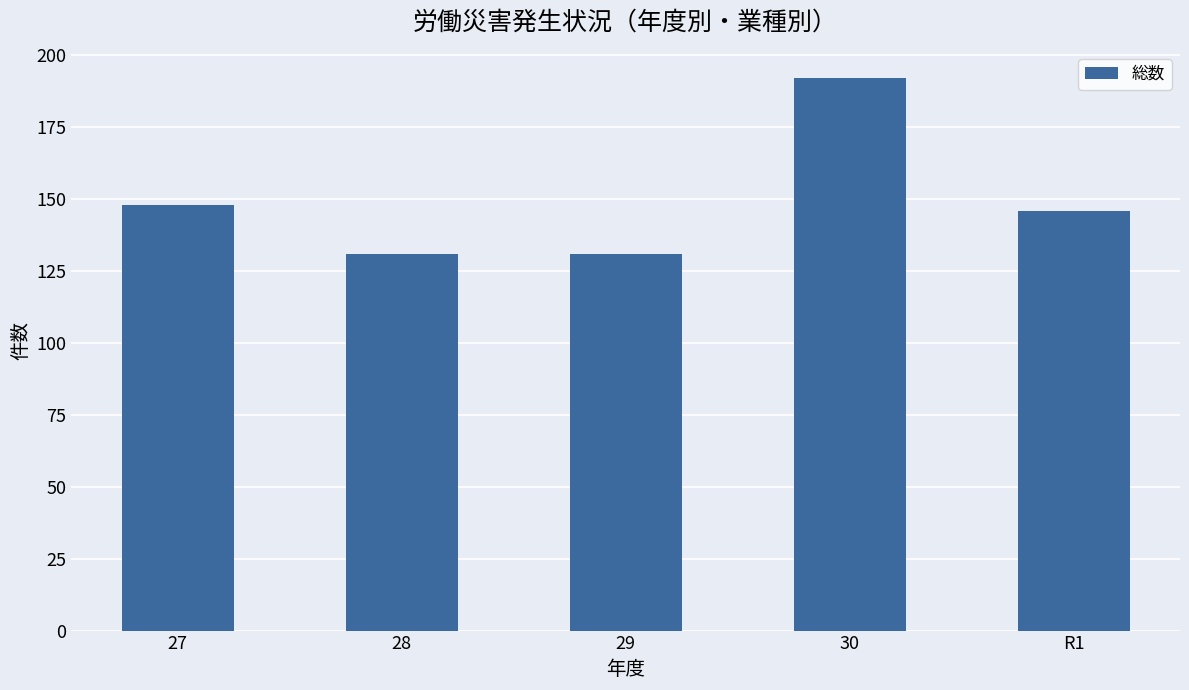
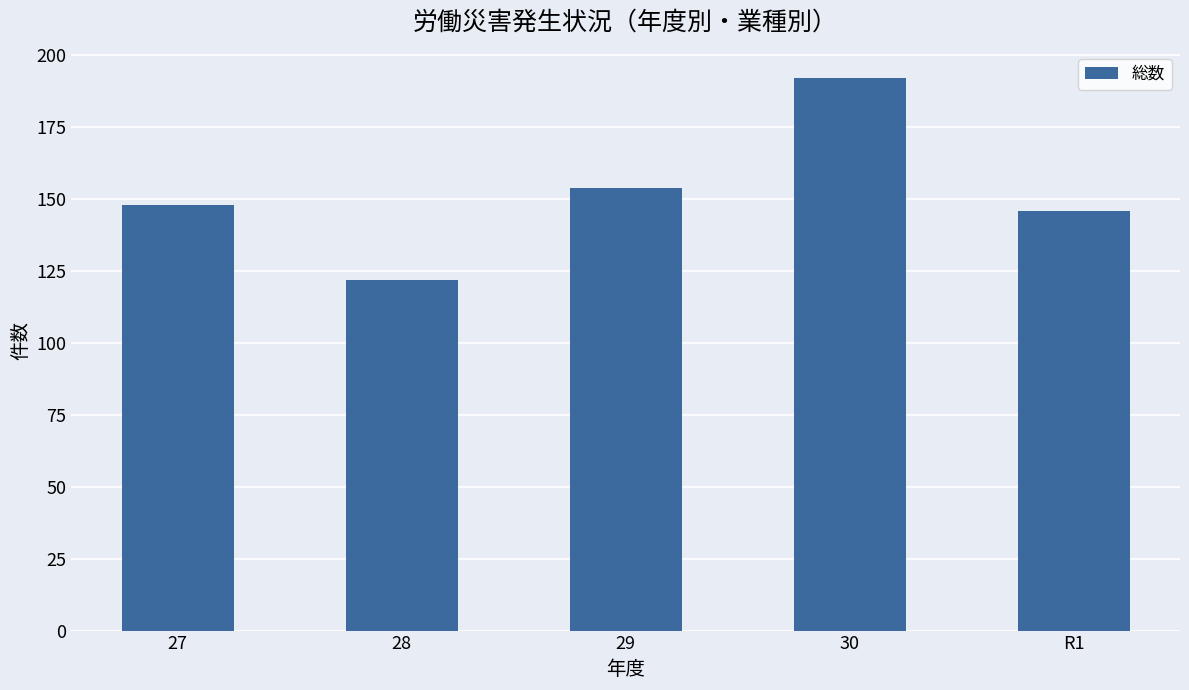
  {
    "27": 148,
-   "28": 131,
-   "29": 131,
+   "28": 122,
+   "29": 154,
    "30": 192,
    "R1": 146
  }
